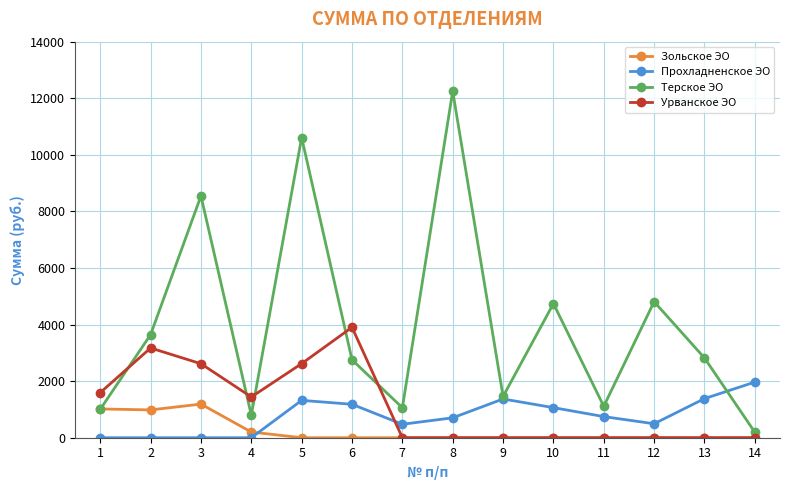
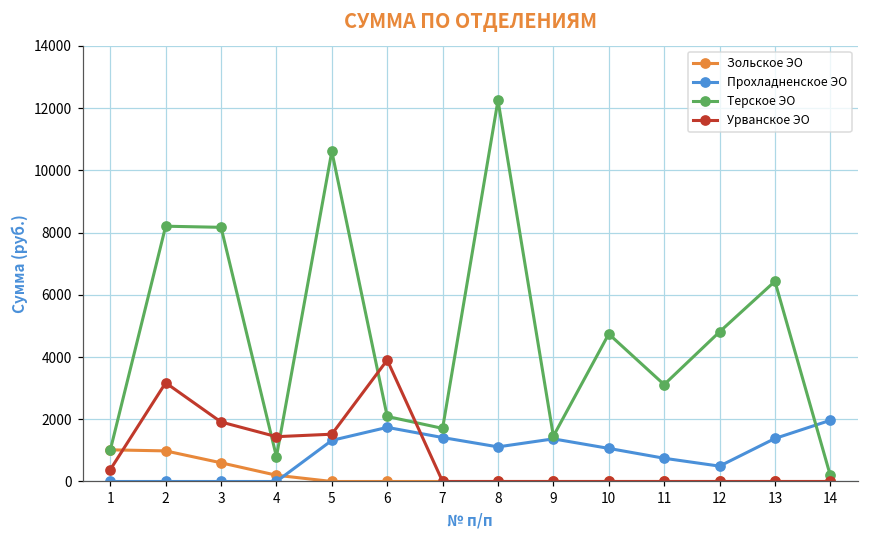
  {
    "Зольское ЭО": {
      "2": 1000,
-     "3": 1200,
+     "3": 600,
      "4": 200,
      "5": 0,
      "6": 0
    },
    "Прохладненское ЭО": {
      "1": 0,
      "2": 0,
      "3": 0,
      "4": 0,
      "5": 1300,
-     "6": 1200,
-     "7": 500,
-     "8": 700,
+     "6": 1700,
+     "7": 1400,
+     "8": 1100,
      "10": 1100,
      "11": 700,
      "12": 500,
      "13": 1400,
      "14": 2000
    },
    "Терское ЭО": {
-     "2": 3600,
-     "3": 8500,
+     "2": 8200,
+     "3": 8200,
      "4": 800,
      "5": 10600,
-     "6": 2800,
-     "7": 1100,
+     "6": 2100,
+     "7": 1700,
      "8": 12200,
      "10": 4700,
-     "11": 1100,
+     "11": 3100,
      "12": 4800,
-     "13": 2800,
+     "13": 6400,
      "14": 200
    },
    "Урванское ЭО": {
-     "1": 1600,
+     "1": 400,
      "2": 3200,
-     "3": 2600,
+     "3": 1900,
      "4": 1400,
-     "5": 2600,
+     "5": 1500,
      "6": 3900
    }
  }
